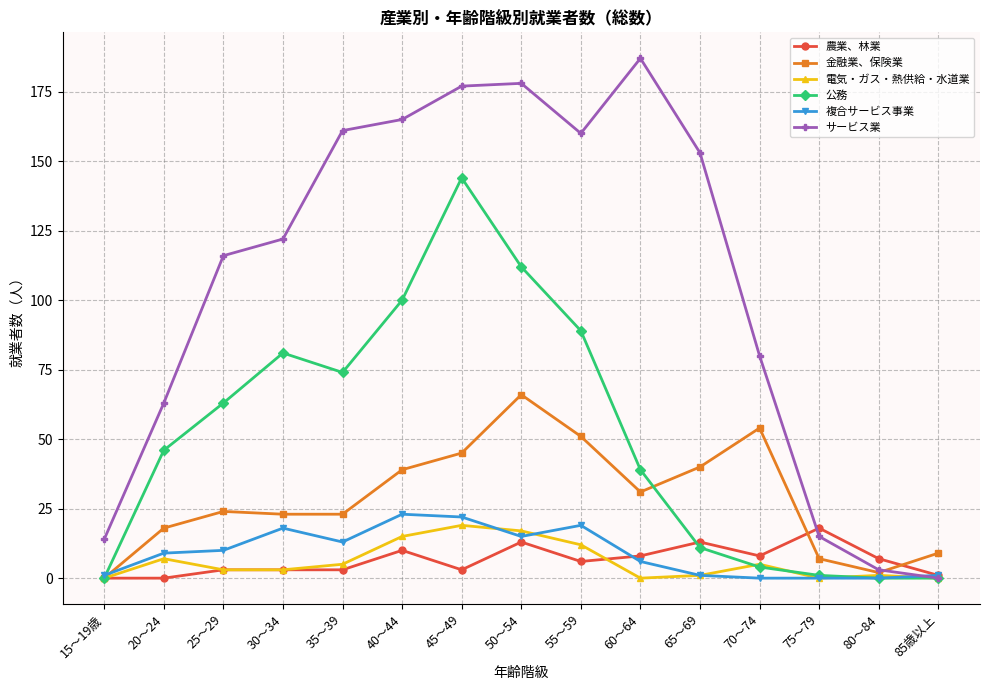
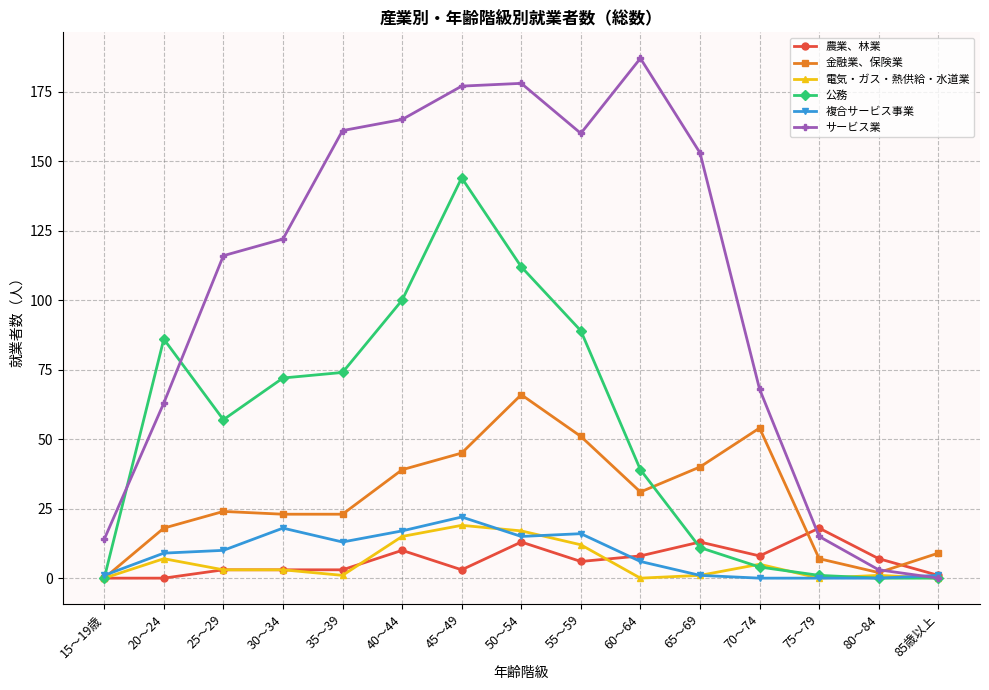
  {
    "電気・ガス・熱供給・水道業": {
      "20～24": 7,
-     "35～39": 5,
+     "35～39": 1,
      "40～44": 15,
      "45～49": 19,
      "50～54": 17,
      "55～59": 12,
      "60～64": 0,
      "70～74": 5,
      "80～84": 1
    },
    "公務": {
-     "20～24": 46,
-     "25～29": 63,
-     "30～34": 81,
+     "20～24": 86,
+     "25～29": 57,
+     "30～34": 72,
      "35～39": 74,
      "40～44": 100,
      "45～49": 144,
      "50～54": 112,
      "55～59": 89,
      "60～64": 39,
      "65～69": 11,
      "70～74": 4,
      "75～79": 1
    },
    "複合サービス事業": {
      "15～19歳": 1,
      "20～24": 9,
      "25～29": 10,
      "30～34": 18,
      "35～39": 13,
-     "40～44": 23,
+     "40～44": 17,
      "45～49": 22,
      "50～54": 15,
-     "55～59": 19,
+     "55～59": 16,
      "60～64": 6,
      "70～74": 0
    },
    "サービス業": {
      "15～19歳": 14,
      "20～24": 63,
      "25～29": 116,
      "30～34": 122,
      "35～39": 161,
      "40～44": 165,
      "45～49": 177,
      "50～54": 178,
      "55～59": 160,
      "60～64": 187,
      "65～69": 153,
-     "70～74": 80,
+     "70～74": 68,
      "75～79": 15,
      "80～84": 3
    }
  }
